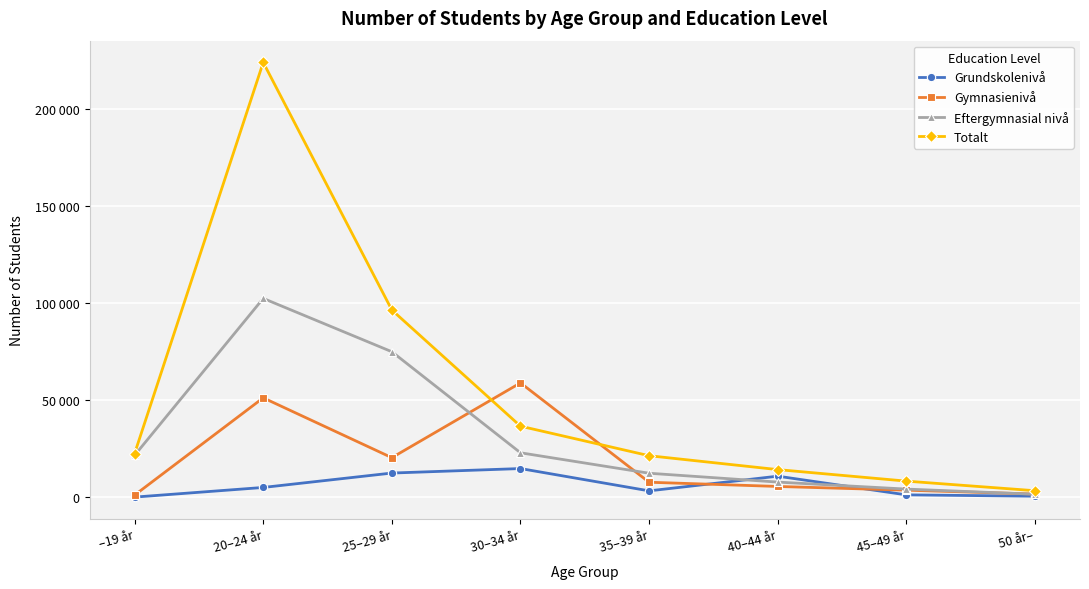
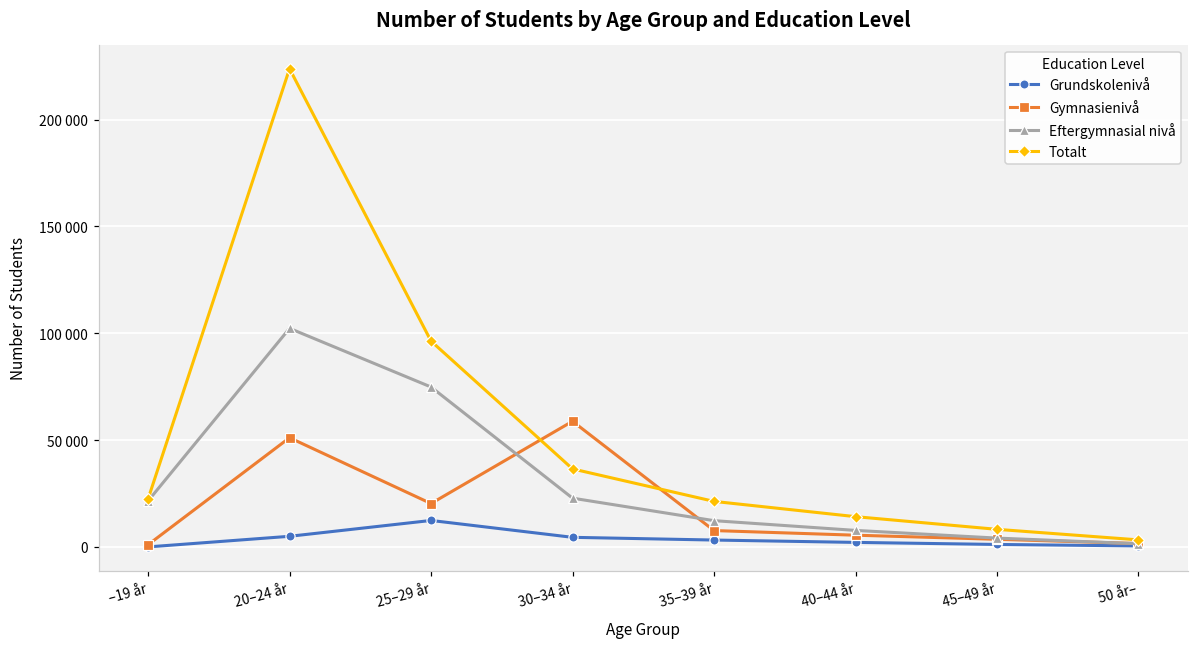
  {
    "Grundskolenivå": {
      "20–24 år": 5000,
      "25–29 år": 12000,
-     "30–34 år": 15000,
+     "30–34 år": 4000,
      "35–39 år": 3000,
-     "40–44 år": 11000,
+     "40–44 år": 2000,
      "45–49 år": 1000
    },
    "Gymnasienivå": {
      "20–24 år": 51000,
      "25–29 år": 20000,
      "30–34 år": 59000,
      "35–39 år": 8000,
      "40–44 år": 5000
    },
    "Eftergymnasial nivå": {
      "20–24 år": 102000,
      "25–29 år": 75000,
      "30–34 år": 23000,
      "35–39 år": 12000,
      "40–44 år": 8000
    },
    "Totalt": {
      "20–24 år": 224000,
      "25–29 år": 96000,
      "30–34 år": 37000,
      "35–39 år": 21000,
      "40–44 år": 14000,
      "45–49 år": 8000,
      "50 år–": 3000
    }
  }
